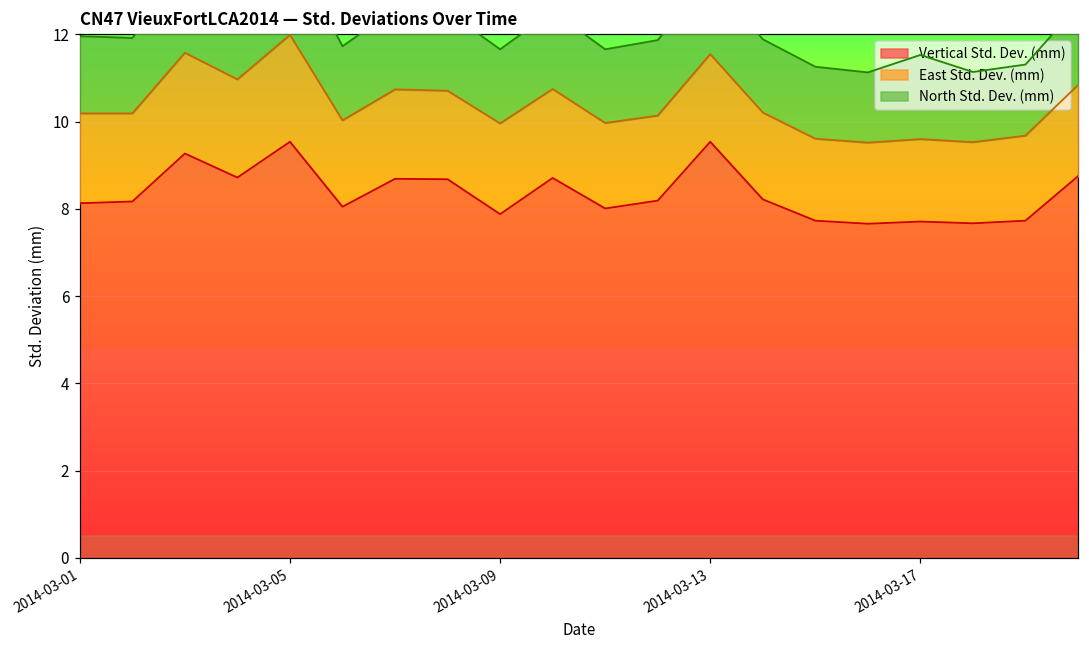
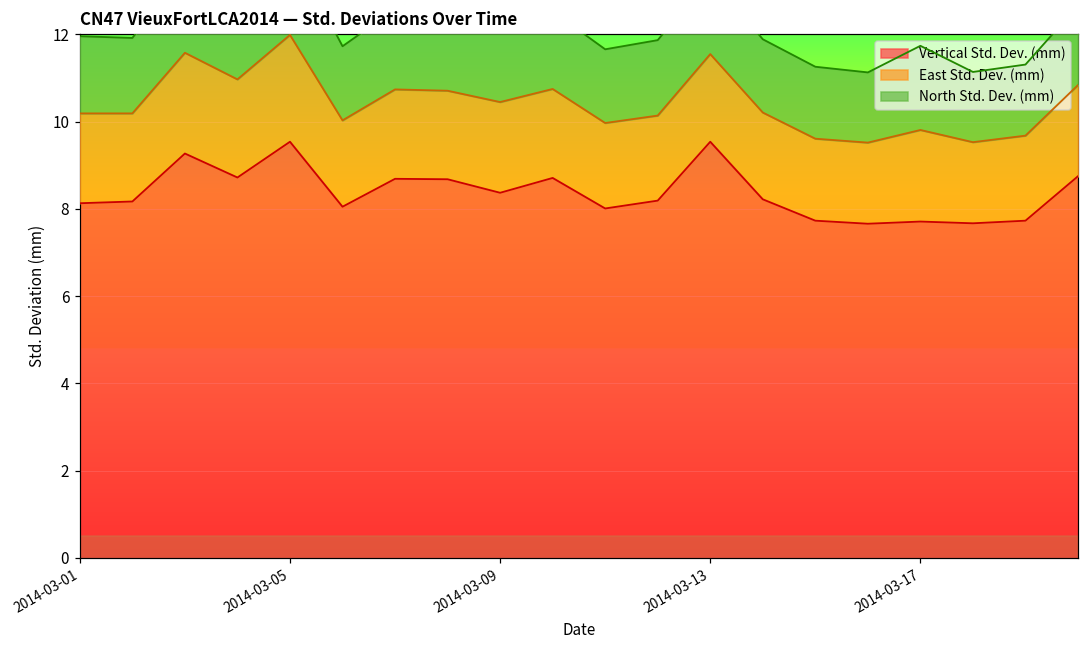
  {
    "Vertical Std. Dev. (mm)": {
      "2014-03-01": 8.1,
      "2014-03-05": 9.5,
-     "2014-03-09": 7.9,
+     "2014-03-09": 8.4,
      "2014-03-13": 9.5,
      "2014-03-17": 7.7
    },
    "East Std. Dev. (mm)": {
      "2014-03-01": 2.1,
      "2014-03-05": 2.4,
      "2014-03-09": 2.1,
      "2014-03-13": 2.0,
-     "2014-03-17": 1.9
+     "2014-03-17": 2.1
    },
    "North Std. Dev. (mm)": {
      "2014-03-01": 1.8
    }
  }
